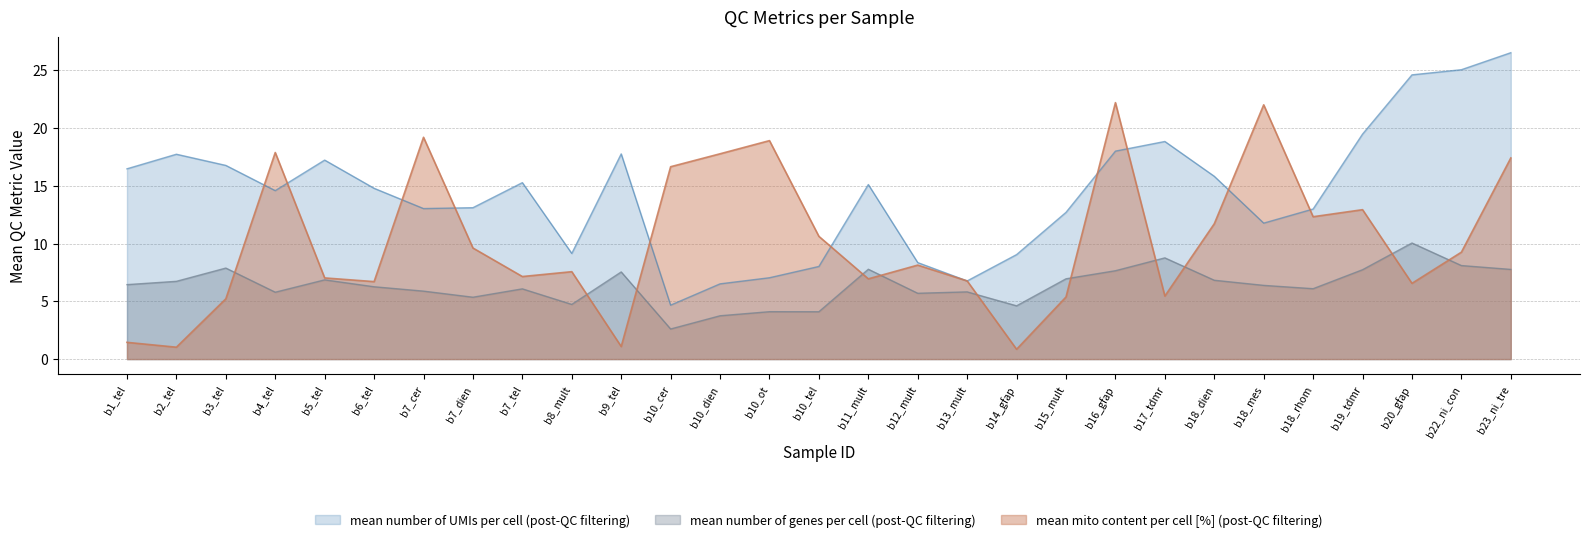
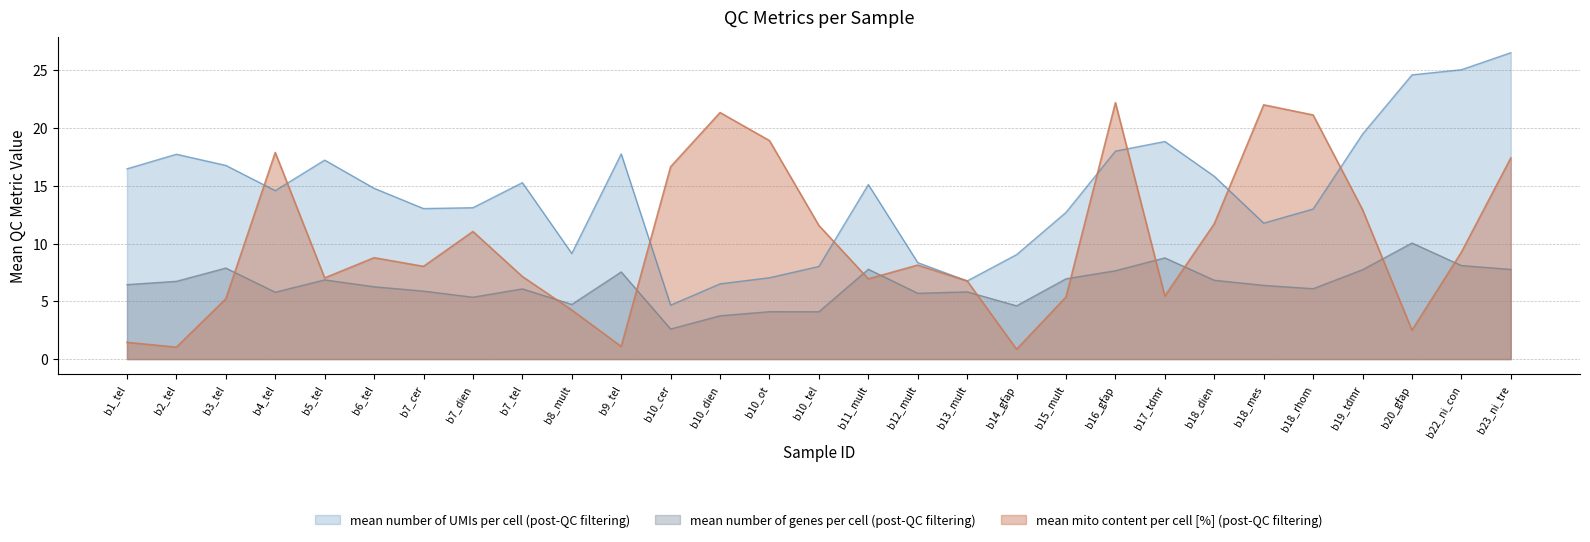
  {
    "mean mito content per cell [%] (post-QC filtering)": {
      "b1_tel": 1.5,
      "b2_tel": 1.0,
      "b3_tel": 5.2,
      "b4_tel": 17.9,
-     "b6_tel": 6.7,
-     "b7_cer": 19.2,
-     "b7_dien": 9.6,
+     "b6_tel": 8.8,
+     "b7_cer": 8.0,
+     "b7_dien": 11.1,
      "b7_tel": 7.2,
-     "b8_mult": 7.6,
+     "b8_mult": 4.3,
      "b9_tel": 1.1,
      "b10_cer": 16.7,
-     "b10_dien": 17.8,
+     "b10_dien": 21.4,
      "b10_ot": 18.9,
-     "b10_tel": 10.6,
+     "b10_tel": 11.6,
      "b11_mult": 7.0,
      "b14_gfap": 0.9,
      "b15_mult": 5.4,
      "b16_gfap": 22.2,
      "b17_tdmr": 5.5,
      "b18_dien": 11.7,
      "b18_mes": 22.0,
-     "b18_rhom": 12.3,
+     "b18_rhom": 21.1,
      "b19_tdmr": 12.9,
-     "b20_gfap": 6.6,
+     "b20_gfap": 2.5,
      "b22_ni_con": 9.3,
      "b23_ni_tre": 17.4
    }
  }
